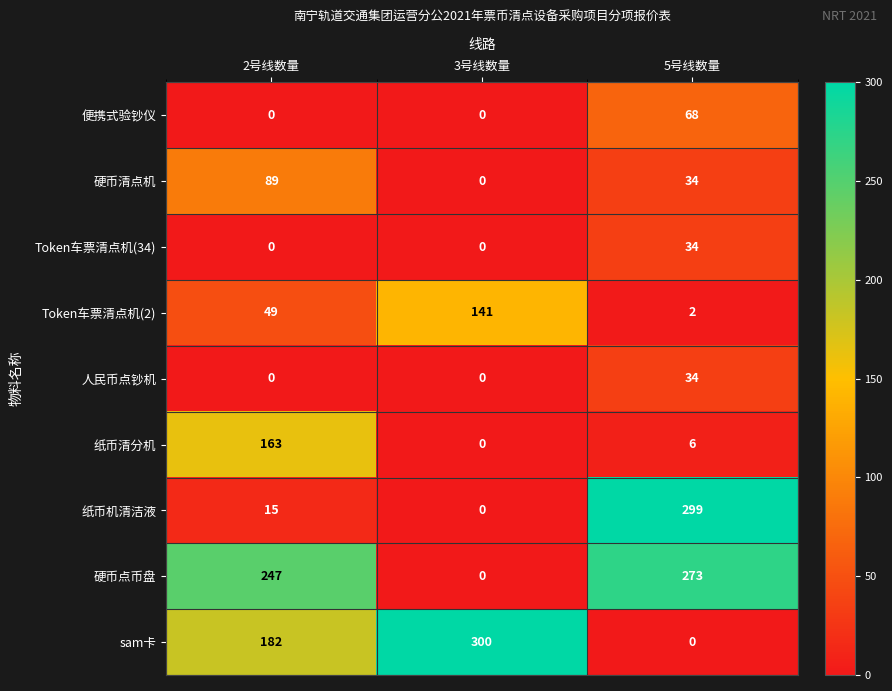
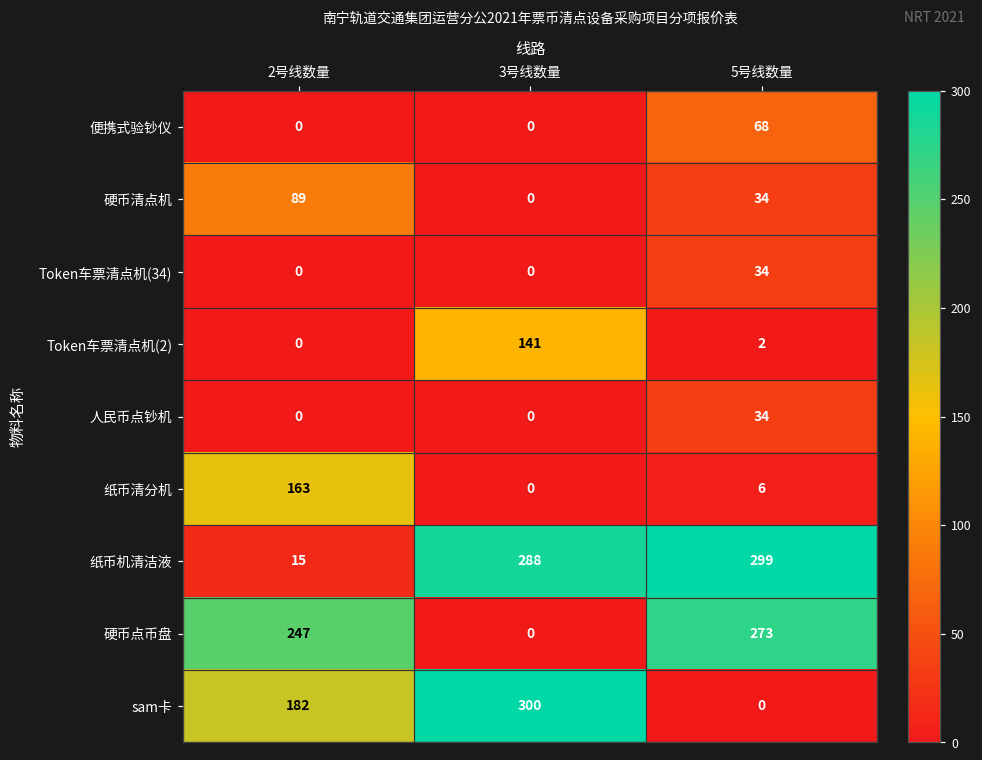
  {
    "便携式验钞仪": {
      "2号线数量": 0,
      "3号线数量": 0,
      "5号线数量": 68
    },
    "硬币清点机": {
      "2号线数量": 89,
      "3号线数量": 0,
      "5号线数量": 34
    },
    "Token车票清点机(34)": {
      "2号线数量": 0,
      "3号线数量": 0,
      "5号线数量": 34
    },
    "Token车票清点机(2)": {
-     "2号线数量": 49,
+     "2号线数量": 0,
      "3号线数量": 141,
      "5号线数量": 2
    },
    "人民币点钞机": {
      "2号线数量": 0,
      "3号线数量": 0,
      "5号线数量": 34
    },
    "纸币清分机": {
      "2号线数量": 163,
      "3号线数量": 0,
      "5号线数量": 6
    },
    "纸币机清洁液": {
      "2号线数量": 15,
-     "3号线数量": 0,
+     "3号线数量": 288,
      "5号线数量": 299
    },
    "硬币点币盘": {
      "2号线数量": 247,
      "3号线数量": 0,
      "5号线数量": 273
    },
    "sam卡": {
      "2号线数量": 182,
      "3号线数量": 300,
      "5号线数量": 0
    }
  }
